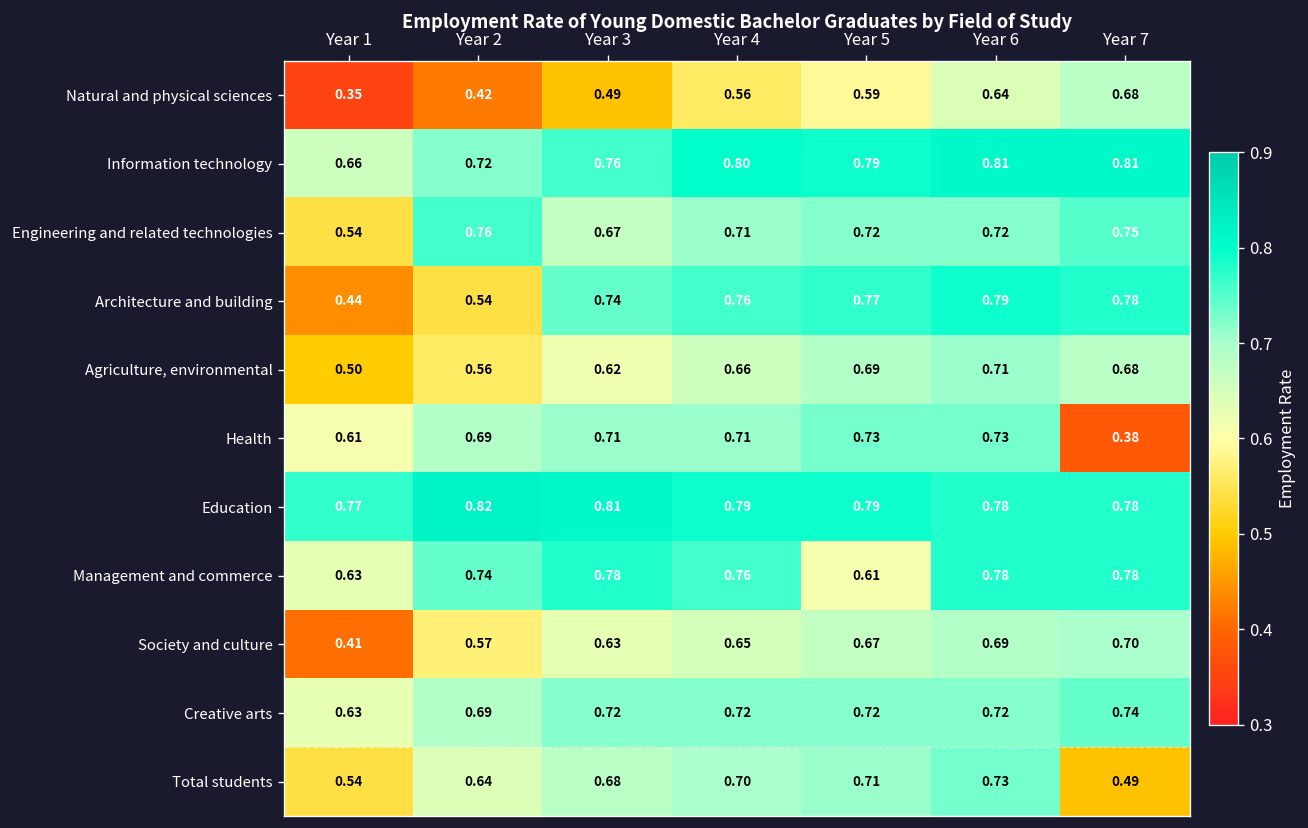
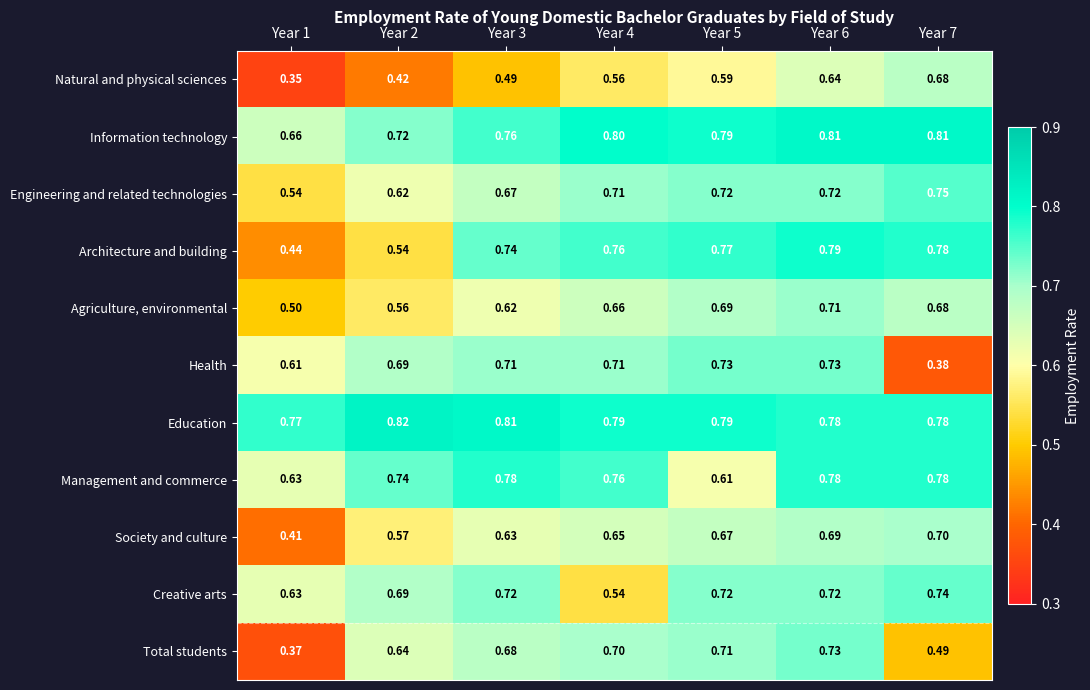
  {
    "Natural and physical sciences": {
      "Year 1": 0.35,
      "Year 2": 0.42,
      "Year 3": 0.49,
      "Year 4": 0.56,
      "Year 5": 0.59,
      "Year 6": 0.64,
      "Year 7": 0.68
    },
    "Information technology": {
      "Year 1": 0.66,
      "Year 2": 0.72,
      "Year 3": 0.76,
      "Year 4": 0.80,
      "Year 5": 0.79,
      "Year 6": 0.81,
      "Year 7": 0.81
    },
    "Engineering and related technologies": {
      "Year 1": 0.54,
-     "Year 2": 0.76,
+     "Year 2": 0.62,
      "Year 3": 0.67,
      "Year 4": 0.71,
      "Year 5": 0.72,
      "Year 6": 0.72,
      "Year 7": 0.75
    },
    "Architecture and building": {
      "Year 1": 0.44,
      "Year 2": 0.54,
      "Year 3": 0.74,
      "Year 4": 0.76,
      "Year 5": 0.77,
      "Year 6": 0.79,
      "Year 7": 0.78
    },
    "Agriculture, environmental": {
      "Year 1": 0.50,
      "Year 2": 0.56,
      "Year 3": 0.62,
      "Year 4": 0.66,
      "Year 5": 0.69,
      "Year 6": 0.71,
      "Year 7": 0.68
    },
    "Health": {
      "Year 1": 0.61,
      "Year 2": 0.69,
      "Year 3": 0.71,
      "Year 4": 0.71,
      "Year 5": 0.73,
      "Year 6": 0.73,
      "Year 7": 0.38
    },
    "Education": {
      "Year 1": 0.77,
      "Year 2": 0.82,
      "Year 3": 0.81,
      "Year 4": 0.79,
      "Year 5": 0.79,
      "Year 6": 0.78,
      "Year 7": 0.78
    },
    "Management and commerce": {
      "Year 1": 0.63,
      "Year 2": 0.74,
      "Year 3": 0.78,
      "Year 4": 0.76,
      "Year 5": 0.61,
      "Year 6": 0.78,
      "Year 7": 0.78
    },
    "Society and culture": {
      "Year 1": 0.41,
      "Year 2": 0.57,
      "Year 3": 0.63,
      "Year 4": 0.65,
      "Year 5": 0.67,
      "Year 6": 0.69,
      "Year 7": 0.70
    },
    "Creative arts": {
      "Year 1": 0.63,
      "Year 2": 0.69,
      "Year 3": 0.72,
-     "Year 4": 0.72,
+     "Year 4": 0.54,
      "Year 5": 0.72,
      "Year 6": 0.72,
      "Year 7": 0.74
    },
    "Total students": {
-     "Year 1": 0.54,
+     "Year 1": 0.37,
      "Year 2": 0.64,
      "Year 3": 0.68,
      "Year 4": 0.70,
      "Year 5": 0.71,
      "Year 6": 0.73,
      "Year 7": 0.49
    }
  }
